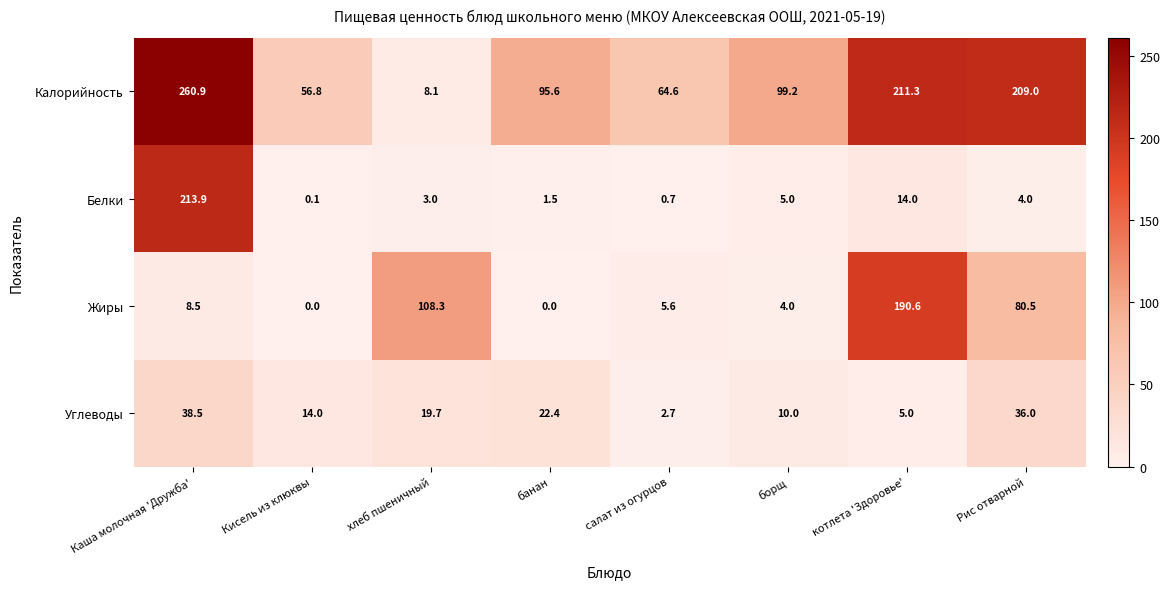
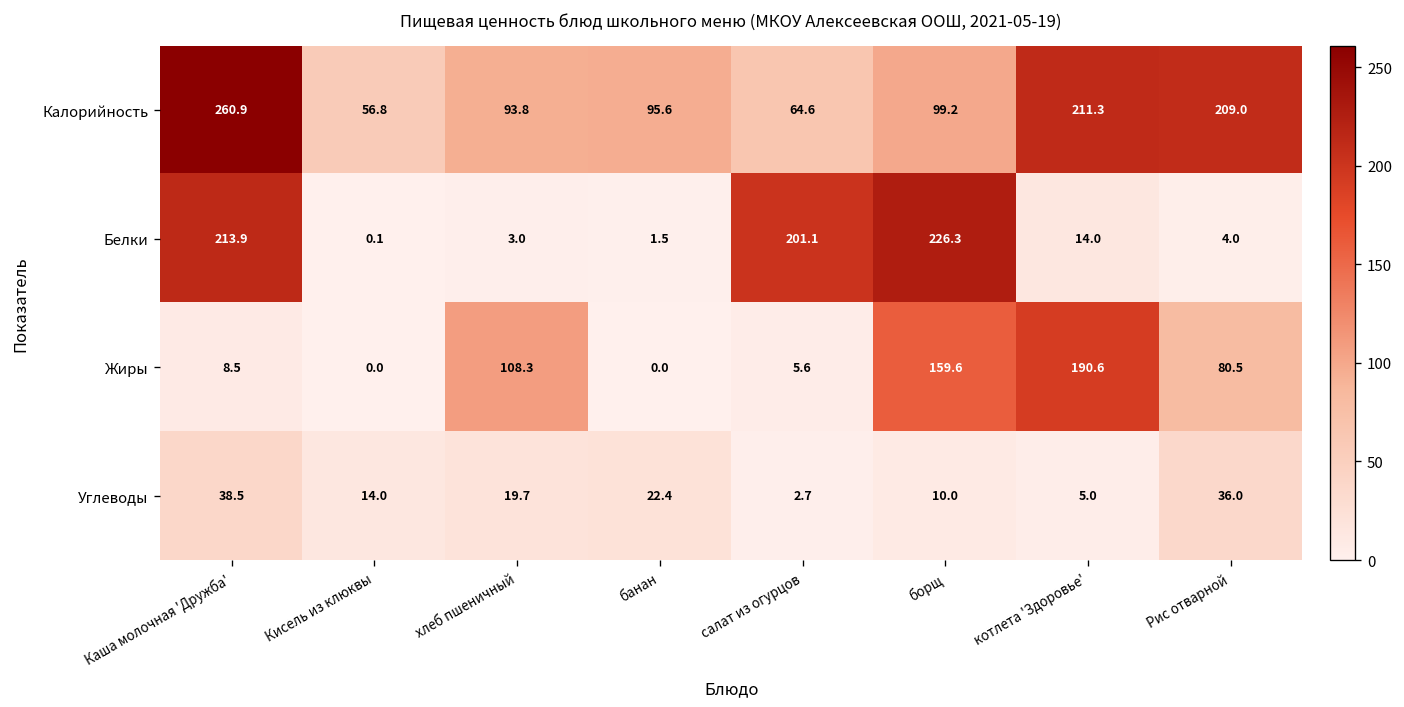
  {
    "Калорийность": {
      "Каша молочная 'Дружба'": 260.9,
      "Кисель из клюквы": 56.8,
-     "хлеб пшеничный": 8.1,
+     "хлеб пшеничный": 93.8,
      "банан": 95.6,
      "салат из огурцов": 64.6,
      "борщ": 99.2,
      "котлета 'Здоровье'": 211.3,
      "Рис отварной": 209.0
    },
    "Белки": {
      "Каша молочная 'Дружба'": 213.9,
      "Кисель из клюквы": 0.1,
      "хлеб пшеничный": 3.0,
      "банан": 1.5,
-     "салат из огурцов": 0.7,
-     "борщ": 5.0,
+     "салат из огурцов": 201.1,
+     "борщ": 226.3,
      "котлета 'Здоровье'": 14.0,
      "Рис отварной": 4.0
    },
    "Жиры": {
      "Каша молочная 'Дружба'": 8.5,
      "Кисель из клюквы": 0.0,
      "хлеб пшеничный": 108.3,
      "банан": 0.0,
      "салат из огурцов": 5.6,
-     "борщ": 4.0,
+     "борщ": 159.6,
      "котлета 'Здоровье'": 190.6,
      "Рис отварной": 80.5
    },
    "Углеводы": {
      "Каша молочная 'Дружба'": 38.5,
      "Кисель из клюквы": 14.0,
      "хлеб пшеничный": 19.7,
      "банан": 22.4,
      "салат из огурцов": 2.7,
      "борщ": 10.0,
      "котлета 'Здоровье'": 5.0,
      "Рис отварной": 36.0
    }
  }
